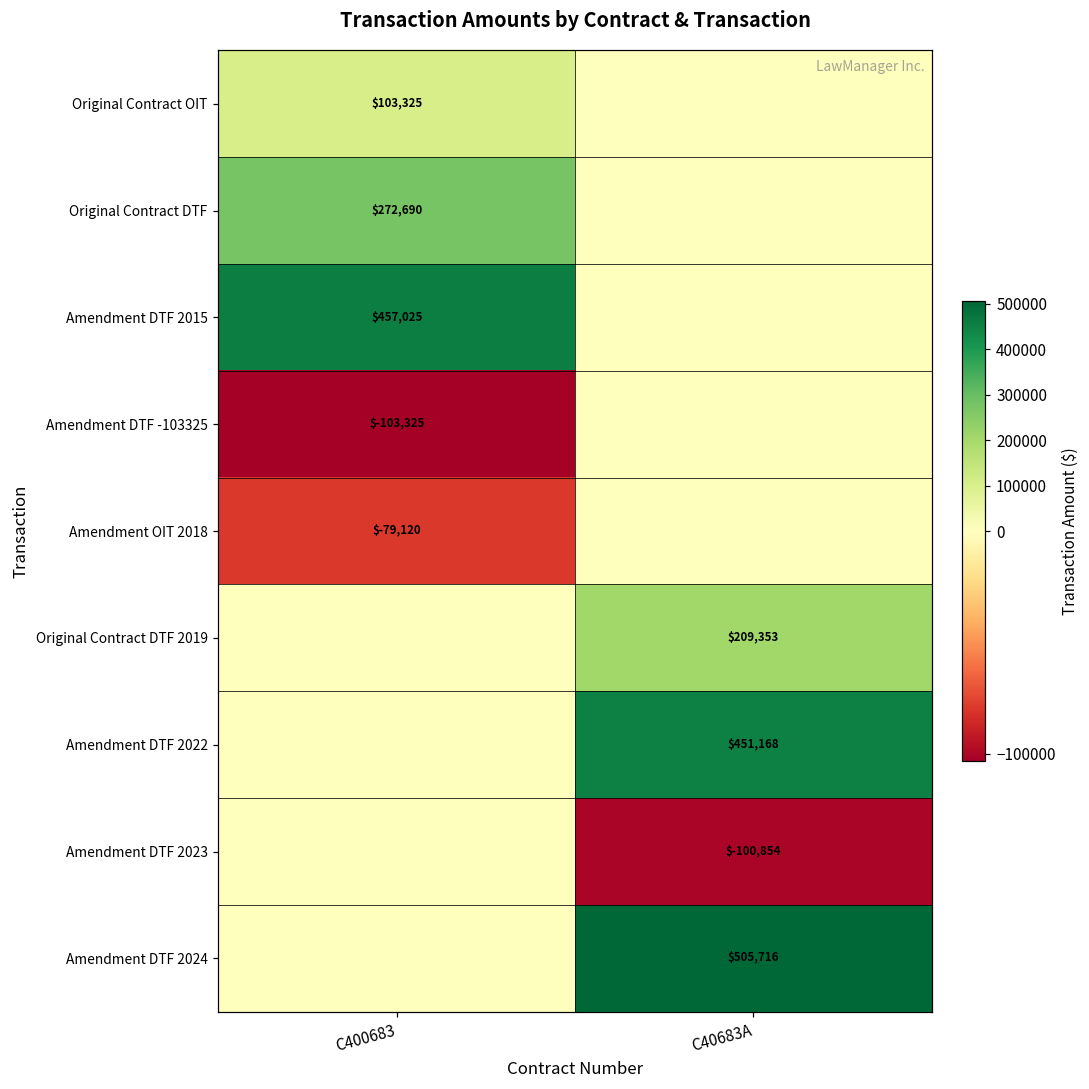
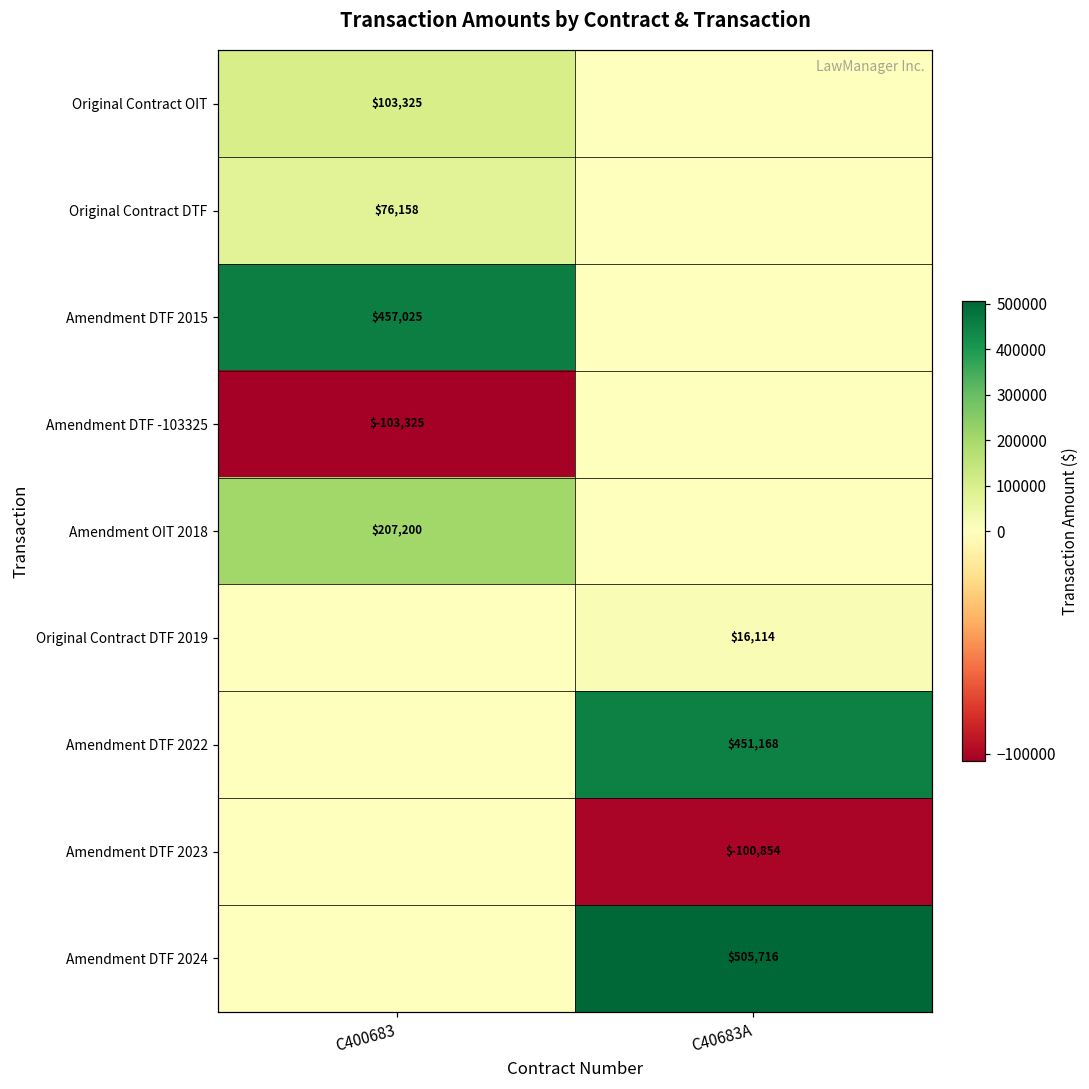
  {
    "Original Contract OIT": {
      "C400683": "$103,325"
    },
    "Original Contract DTF": {
-     "C400683": "$272,690"
+     "C400683": "$76,158"
    },
    "Amendment DTF 2015": {
      "C400683": "$457,025"
    },
    "Amendment DTF -103325": {
      "C400683": "$-103,325"
    },
    "Amendment OIT 2018": {
-     "C400683": "$-79,120"
+     "C400683": "$207,200"
    },
    "Original Contract DTF 2019": {
-     "C40683A": "$209,353"
+     "C40683A": "$16,114"
    },
    "Amendment DTF 2022": {
      "C40683A": "$451,168"
    },
    "Amendment DTF 2023": {
      "C40683A": "$-100,854"
    },
    "Amendment DTF 2024": {
      "C40683A": "$505,716"
    }
  }
